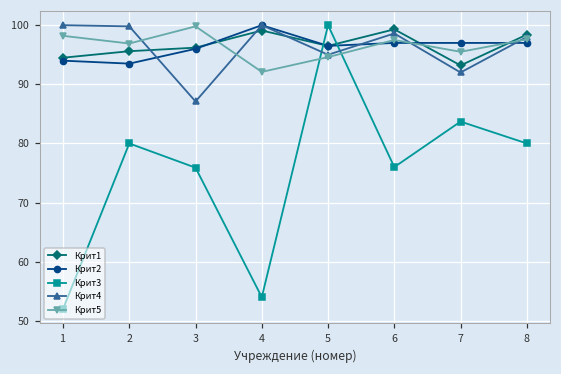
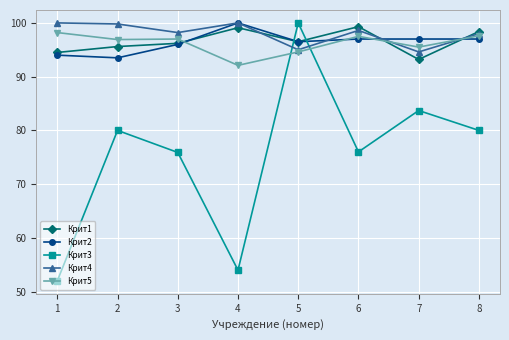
  {
    "Крит4": {
      "1": 100,
      "2": 100,
-     "3": 87,
+     "3": 98,
      "6": 99,
-     "7": 92
+     "7": 95
    },
    "Крит5": {
      "1": 98,
      "2": 97,
-     "3": 100,
+     "3": 97,
      "4": 92,
      "6": 98,
      "7": 96
    }
  }
